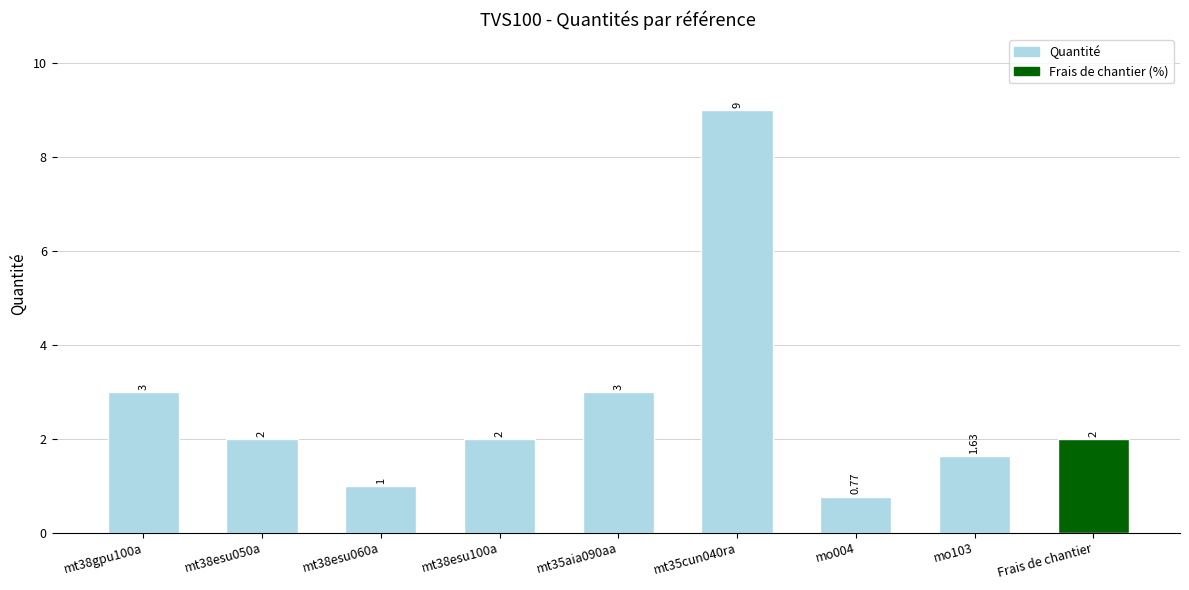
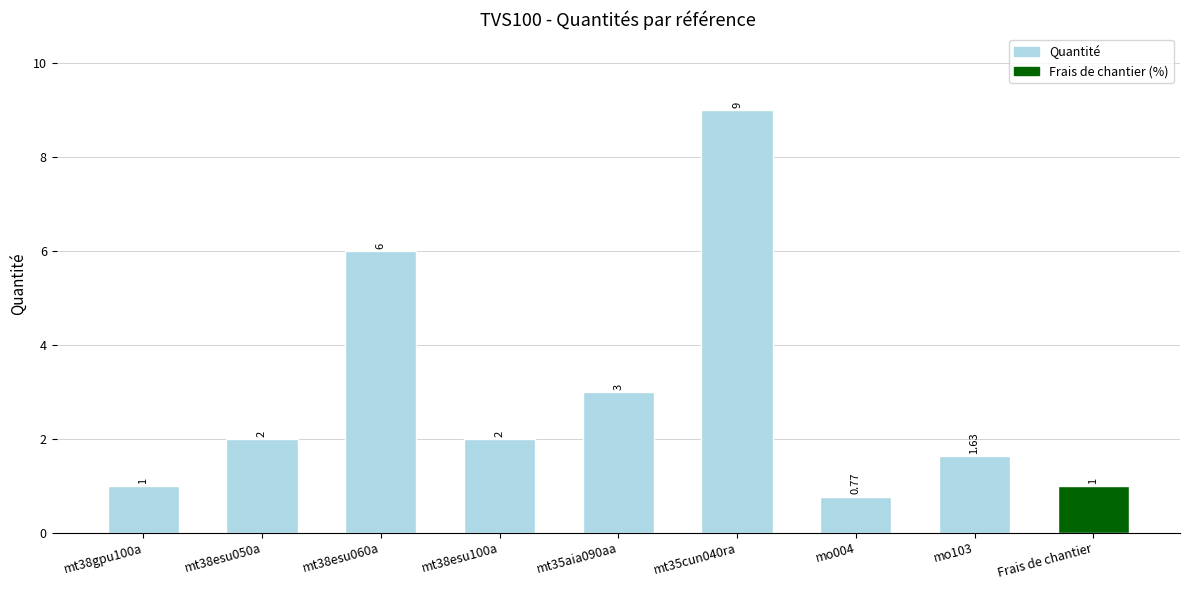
  {
-   "mt38gpu100a": 3,
+   "mt38gpu100a": 1,
    "mt38esu050a": 2,
-   "mt38esu060a": 1,
+   "mt38esu060a": 6,
    "mt38esu100a": 2,
    "mt35aia090aa": 3,
    "mt35cun040ra": 9,
    "mo004": 0.77,
    "mo103": 1.63,
-   "Frais de chantier": 2
+   "Frais de chantier": 1
  }
